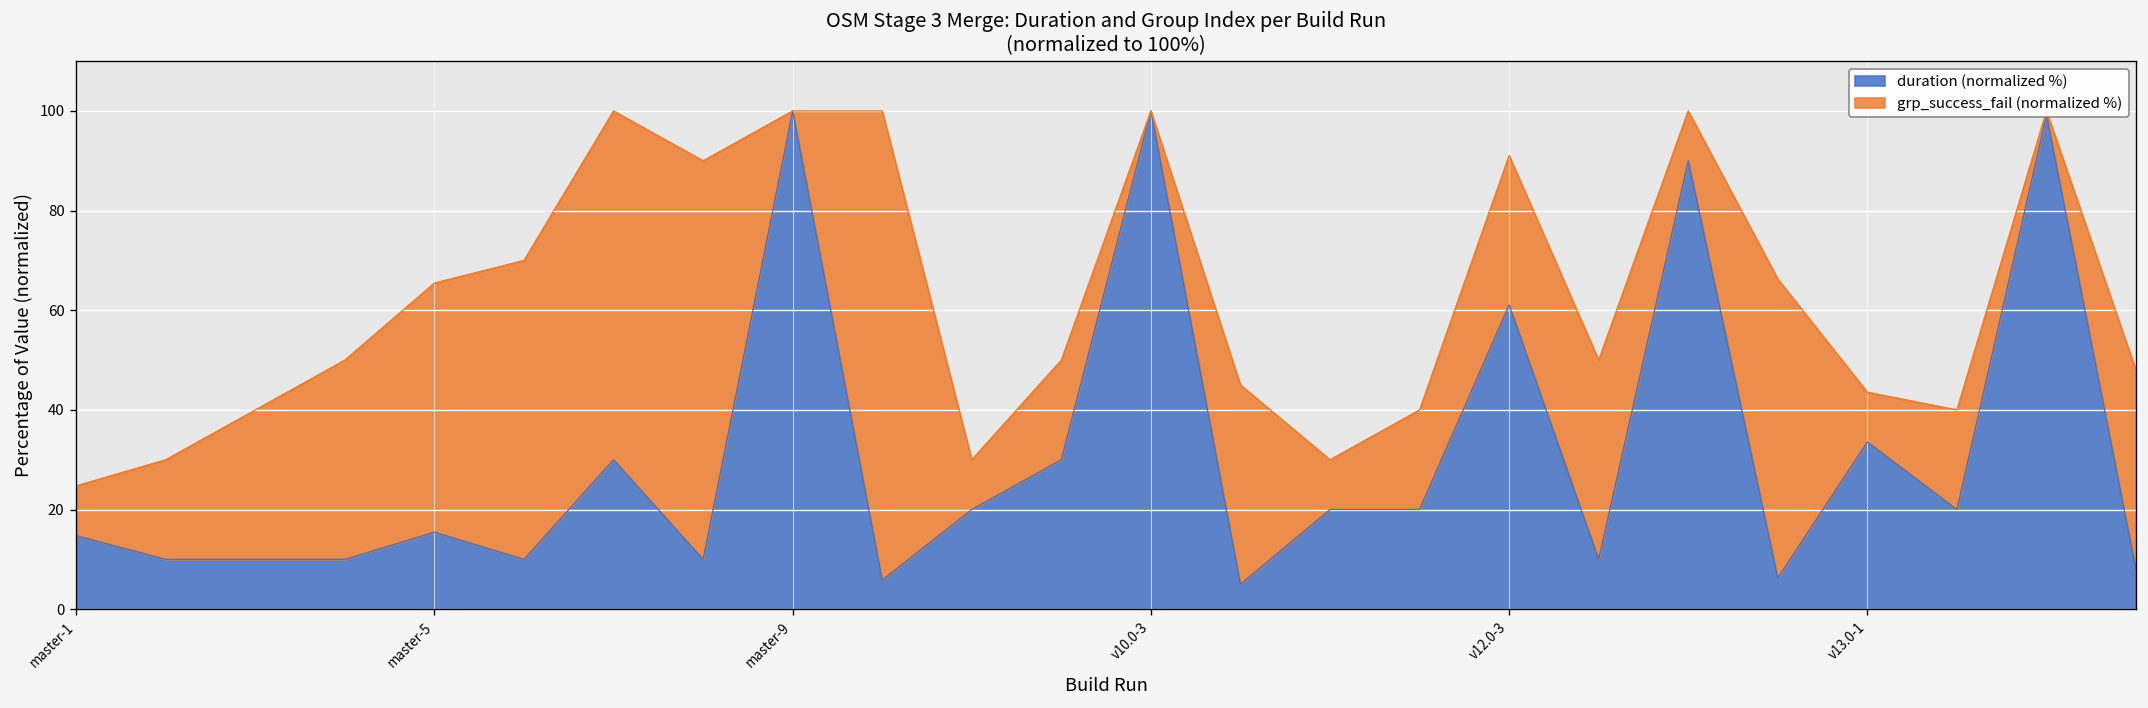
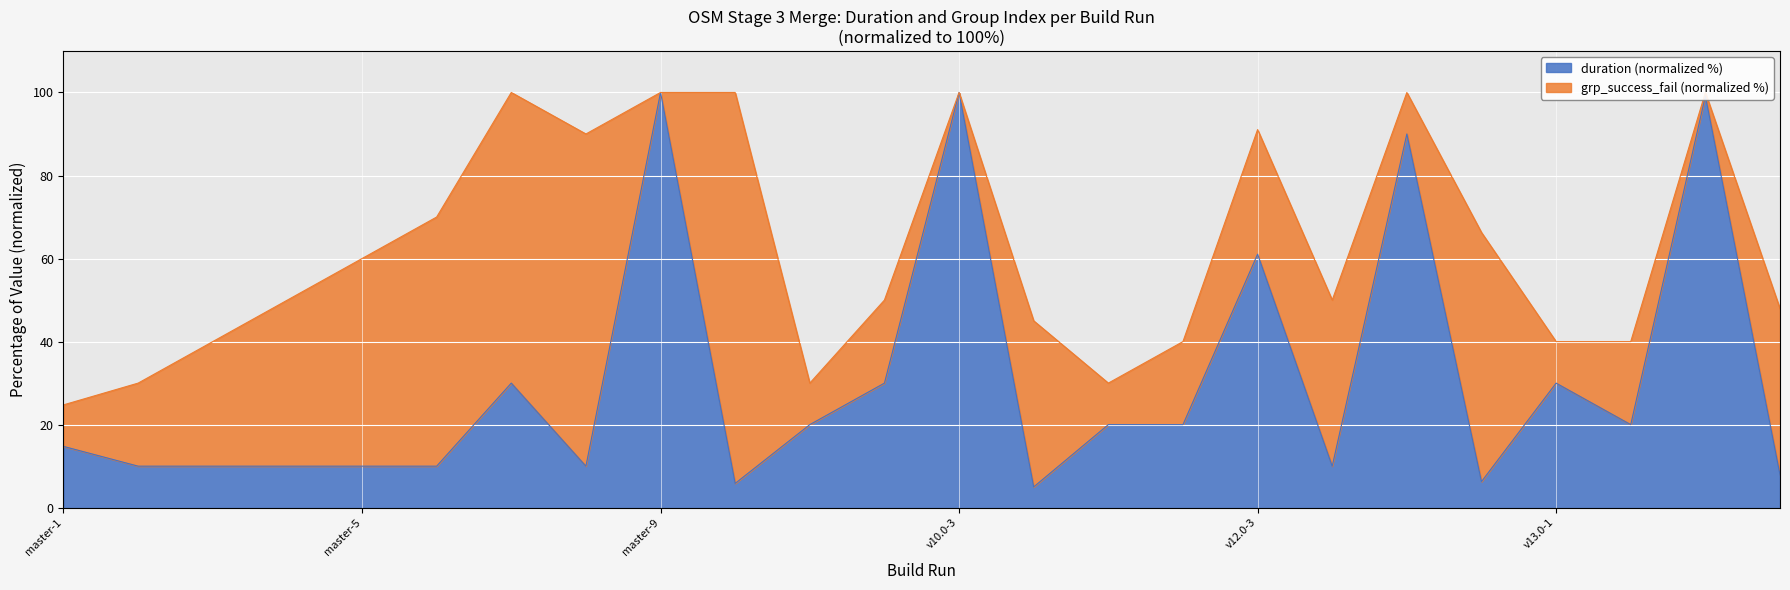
  {
    "duration (normalized %)": {
      "master-1": 15,
-     "master-5": 15,
+     "master-5": 10,
      "v12.0-3": 61,
-     "v13.0-1": 34
+     "v13.0-1": 30
    },
    "grp_success_fail (normalized %)": {
      "master-1": 10,
      "master-5": 50,
      "v12.0-3": 30,
      "v13.0-1": 10
    }
  }
